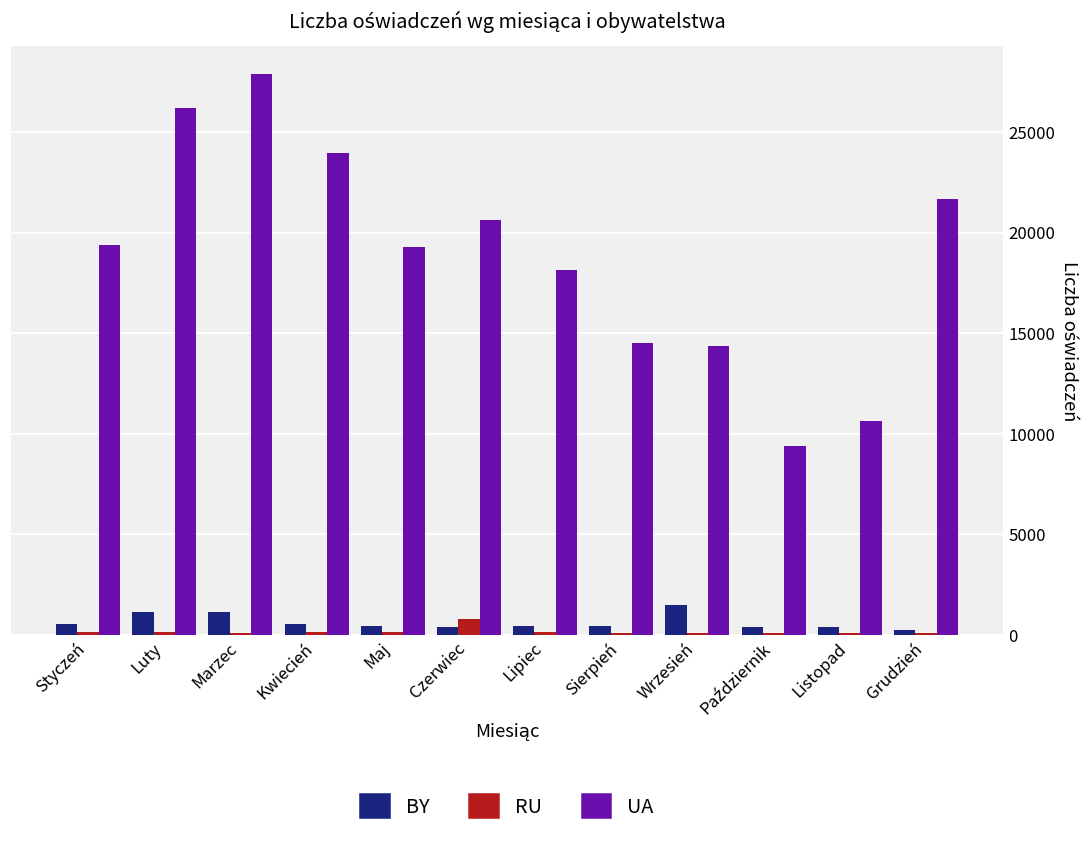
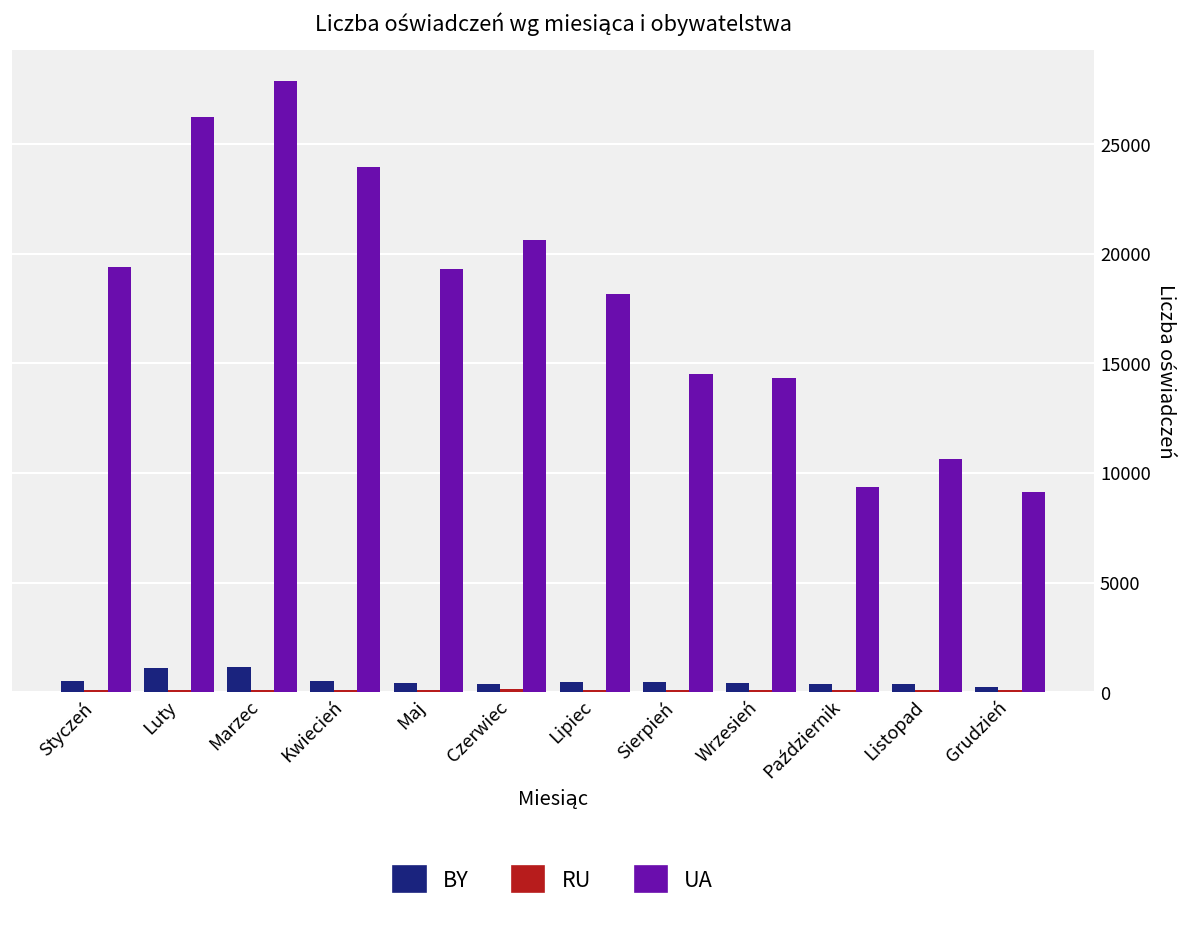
  {
    "BY": {
      "Styczeń": 500,
      "Luty": 1100,
      "Marzec": 1100,
      "Kwiecień": 500,
      "Maj": 400,
      "Czerwiec": 400,
      "Lipiec": 500,
      "Sierpień": 400,
-     "Wrzesień": 1500,
+     "Wrzesień": 400,
      "Październik": 400,
      "Listopad": 400,
      "Grudzień": 200
    },
    "RU": {
-     "Czerwiec": 800
+     "Czerwiec": 100
    },
    "UA": {
      "Styczeń": 19400,
      "Luty": 26200,
      "Marzec": 27900,
      "Kwiecień": 24000,
      "Maj": 19300,
      "Czerwiec": 20600,
      "Lipiec": 18200,
      "Sierpień": 14500,
      "Wrzesień": 14300,
      "Październik": 9400,
      "Listopad": 10600,
-     "Grudzień": 21700
+     "Grudzień": 9100
    }
  }
